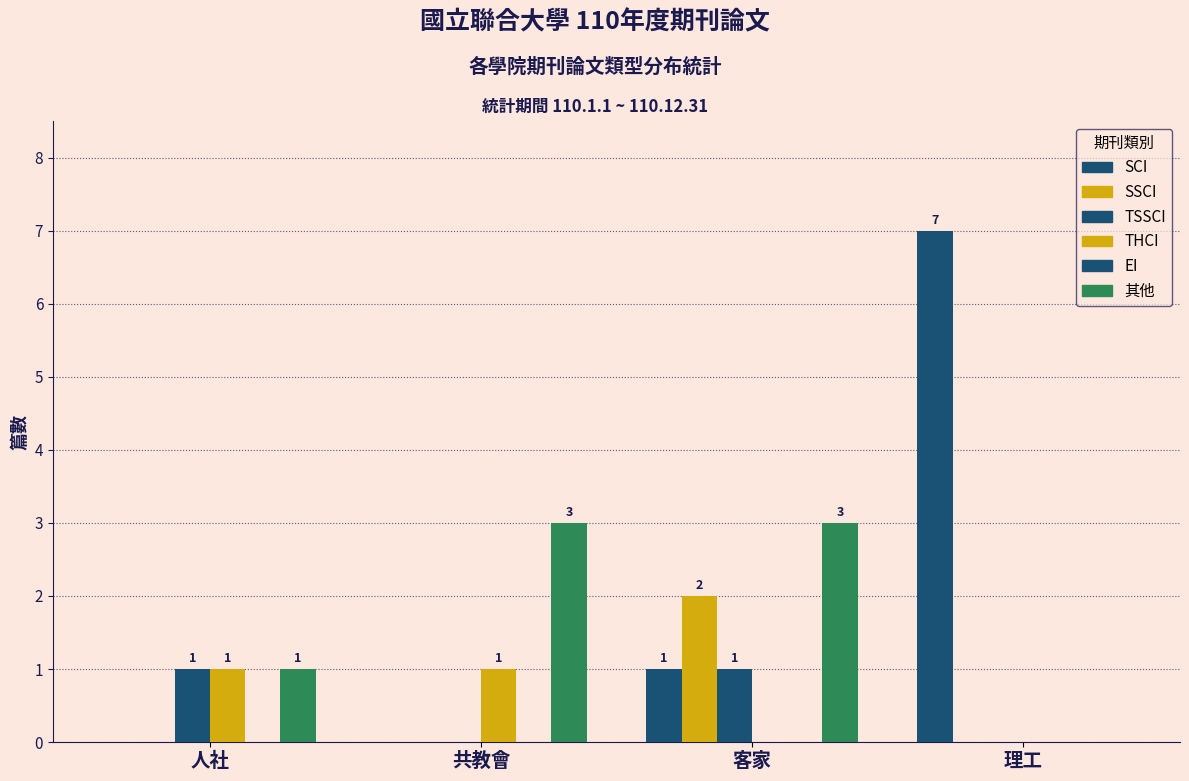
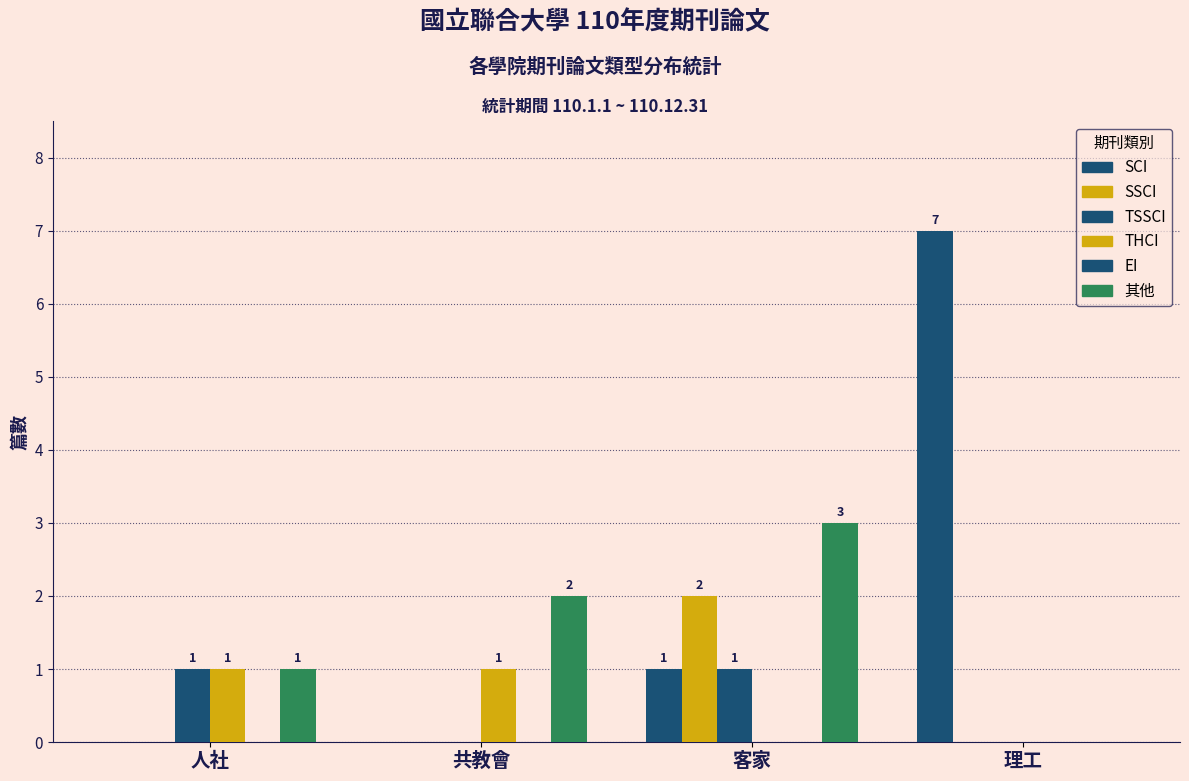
  {
    "其他": {
      "人社": 1,
-     "共教會": 3,
+     "共教會": 2,
      "客家": 3
    }
  }
